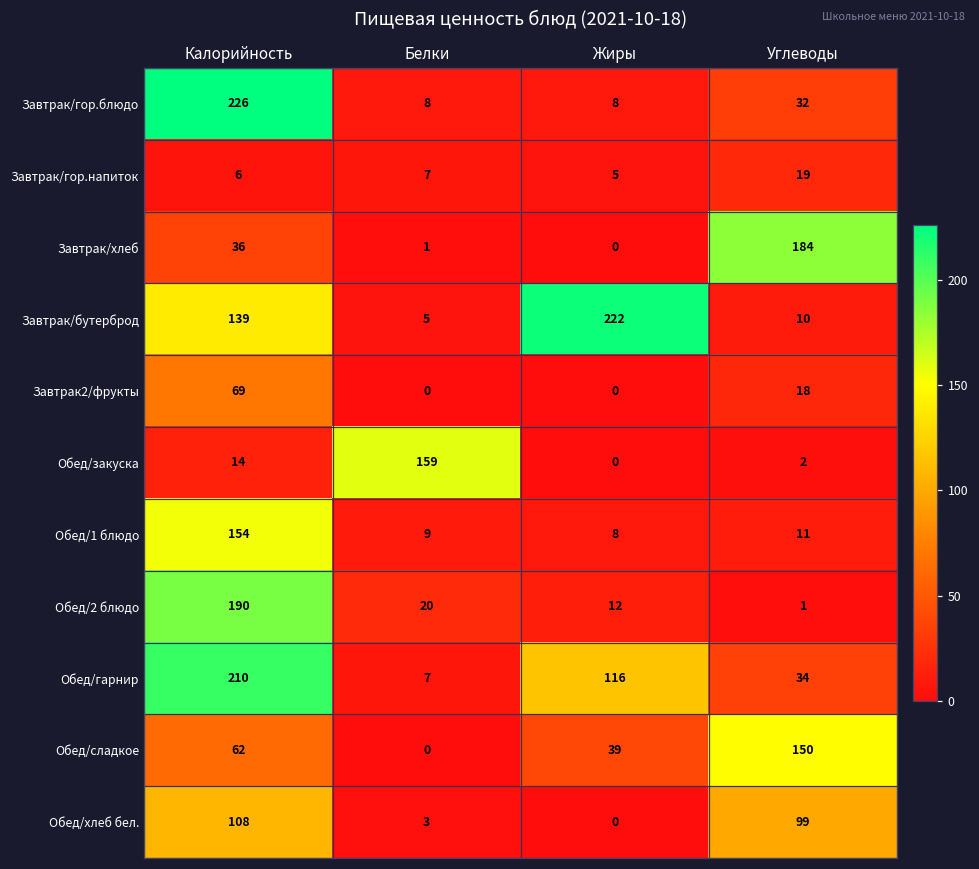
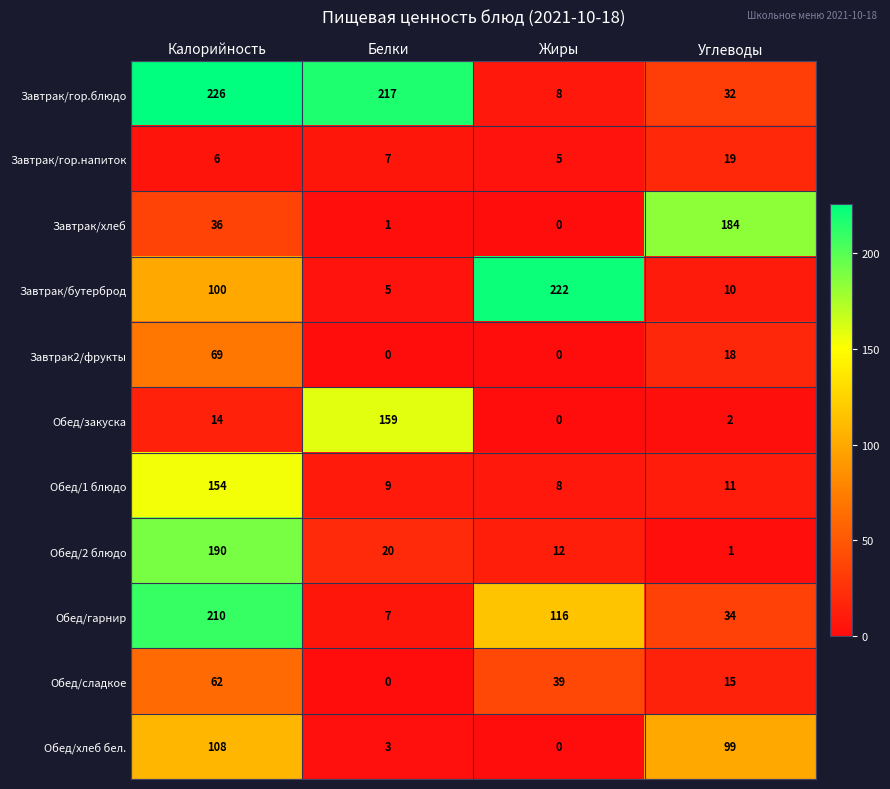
  {
    "Завтрак/гор.блюдо": {
      "Калорийность": 226,
-     "Белки": 8,
+     "Белки": 217,
      "Жиры": 8,
      "Углеводы": 32
    },
    "Завтрак/гор.напиток": {
      "Калорийность": 6,
      "Белки": 7,
      "Жиры": 5,
      "Углеводы": 19
    },
    "Завтрак/хлеб": {
      "Калорийность": 36,
      "Белки": 1,
      "Жиры": 0,
      "Углеводы": 184
    },
    "Завтрак/бутерброд": {
-     "Калорийность": 139,
+     "Калорийность": 100,
      "Белки": 5,
      "Жиры": 222,
      "Углеводы": 10
    },
    "Завтрак2/фрукты": {
      "Калорийность": 69,
      "Белки": 0,
      "Жиры": 0,
      "Углеводы": 18
    },
    "Обед/закуска": {
      "Калорийность": 14,
      "Белки": 159,
      "Жиры": 0,
      "Углеводы": 2
    },
    "Обед/1 блюдо": {
      "Калорийность": 154,
      "Белки": 9,
      "Жиры": 8,
      "Углеводы": 11
    },
    "Обед/2 блюдо": {
      "Калорийность": 190,
      "Белки": 20,
      "Жиры": 12,
      "Углеводы": 1
    },
    "Обед/гарнир": {
      "Калорийность": 210,
      "Белки": 7,
      "Жиры": 116,
      "Углеводы": 34
    },
    "Обед/сладкое": {
      "Калорийность": 62,
      "Белки": 0,
      "Жиры": 39,
-     "Углеводы": 150
+     "Углеводы": 15
    },
    "Обед/хлеб бел.": {
      "Калорийность": 108,
      "Белки": 3,
      "Жиры": 0,
      "Углеводы": 99
    }
  }
